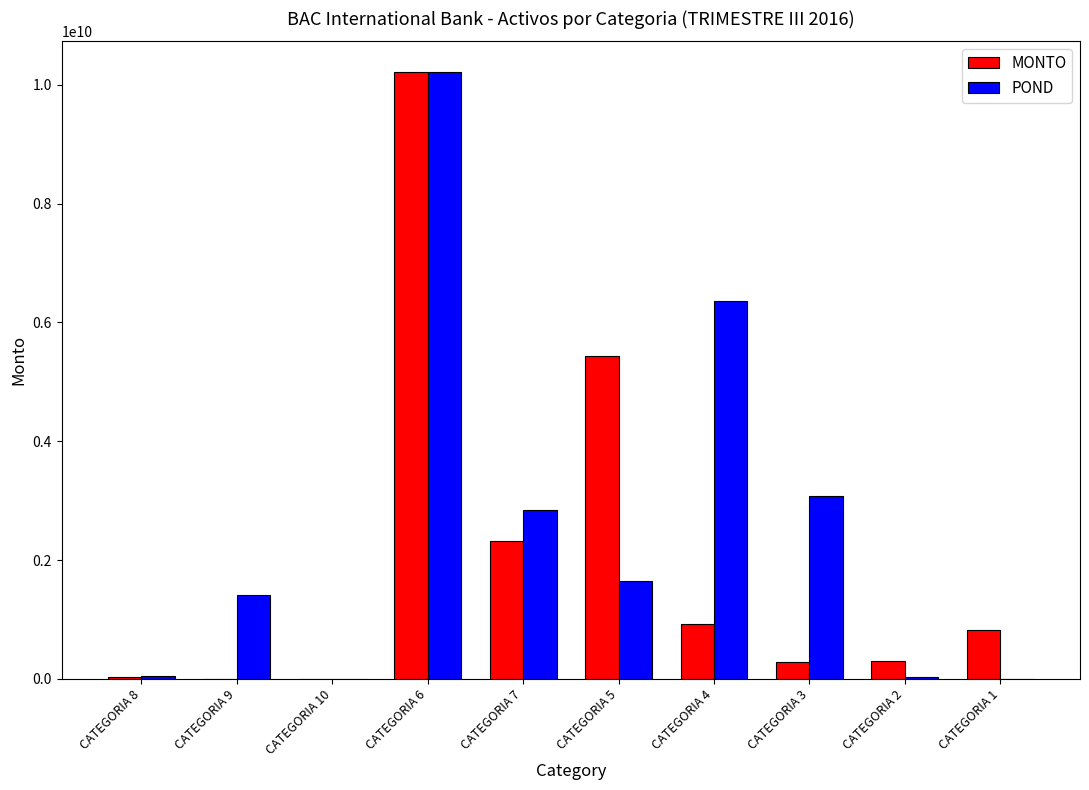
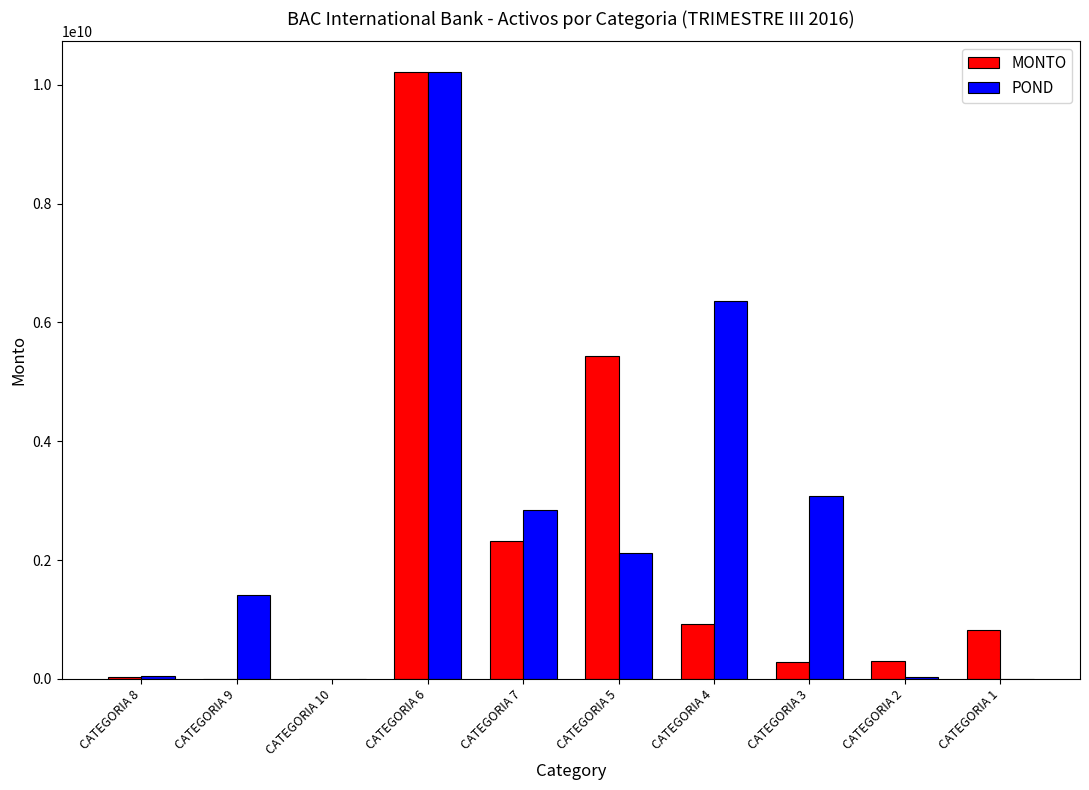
  {
    "MONTO": {
      "CATEGORIA 10": 0,
      "CATEGORIA 6": 10200000000,
      "CATEGORIA 7": 2300000000,
      "CATEGORIA 5": 5400000000,
      "CATEGORIA 4": 900000000,
      "CATEGORIA 3": 300000000,
      "CATEGORIA 2": 300000000,
      "CATEGORIA 1": 800000000
    },
    "POND": {
      "CATEGORIA 8": 100000000,
      "CATEGORIA 9": 1400000000,
      "CATEGORIA 10": 0,
      "CATEGORIA 6": 10200000000,
      "CATEGORIA 7": 2800000000,
-     "CATEGORIA 5": 1600000000,
+     "CATEGORIA 5": 2100000000,
      "CATEGORIA 4": 6400000000,
      "CATEGORIA 3": 3100000000,
      "CATEGORIA 1": 0
    }
  }
